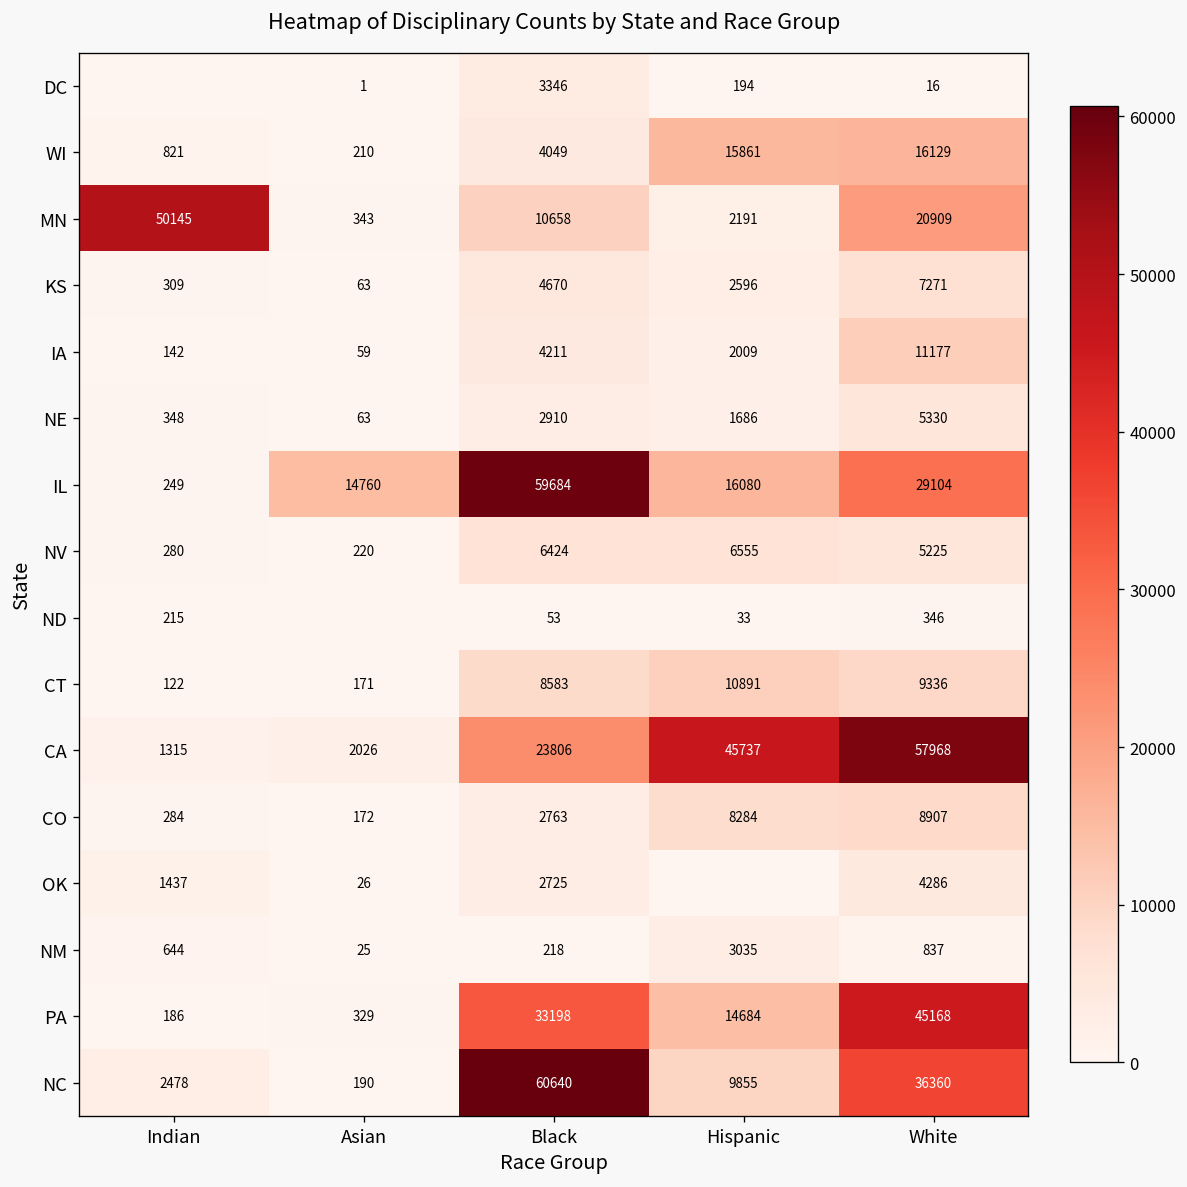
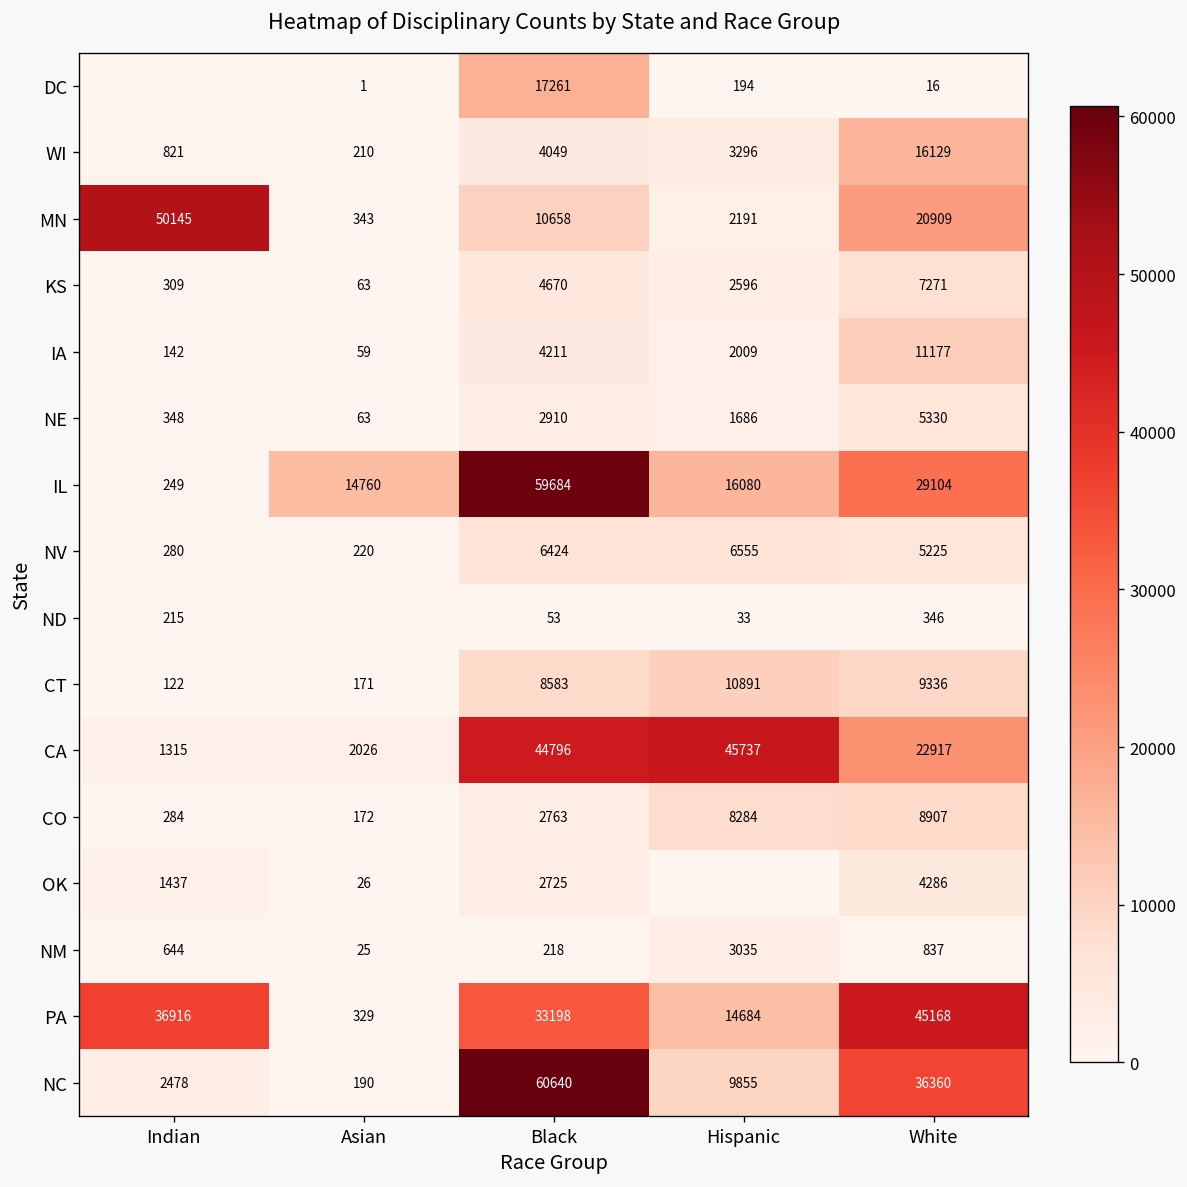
  {
    "DC": {
      "Asian": 1,
-     "Black": 3346,
+     "Black": 17261,
      "Hispanic": 194,
      "White": 16
    },
    "WI": {
      "Indian": 821,
      "Asian": 210,
      "Black": 4049,
-     "Hispanic": 15861,
+     "Hispanic": 3296,
      "White": 16129
    },
    "MN": {
      "Indian": 50145,
      "Asian": 343,
      "Black": 10658,
      "Hispanic": 2191,
      "White": 20909
    },
    "KS": {
      "Indian": 309,
      "Asian": 63,
      "Black": 4670,
      "Hispanic": 2596,
      "White": 7271
    },
    "IA": {
      "Indian": 142,
      "Asian": 59,
      "Black": 4211,
      "Hispanic": 2009,
      "White": 11177
    },
    "NE": {
      "Indian": 348,
      "Asian": 63,
      "Black": 2910,
      "Hispanic": 1686,
      "White": 5330
    },
    "IL": {
      "Indian": 249,
      "Asian": 14760,
      "Black": 59684,
      "Hispanic": 16080,
      "White": 29104
    },
    "NV": {
      "Indian": 280,
      "Asian": 220,
      "Black": 6424,
      "Hispanic": 6555,
      "White": 5225
    },
    "ND": {
      "Indian": 215,
      "Black": 53,
      "Hispanic": 33,
      "White": 346
    },
    "CT": {
      "Indian": 122,
      "Asian": 171,
      "Black": 8583,
      "Hispanic": 10891,
      "White": 9336
    },
    "CA": {
      "Indian": 1315,
      "Asian": 2026,
-     "Black": 23806,
+     "Black": 44796,
      "Hispanic": 45737,
-     "White": 57968
+     "White": 22917
    },
    "CO": {
      "Indian": 284,
      "Asian": 172,
      "Black": 2763,
      "Hispanic": 8284,
      "White": 8907
    },
    "OK": {
      "Indian": 1437,
      "Asian": 26,
      "Black": 2725,
      "White": 4286
    },
    "NM": {
      "Indian": 644,
      "Asian": 25,
      "Black": 218,
      "Hispanic": 3035,
      "White": 837
    },
    "PA": {
-     "Indian": 186,
+     "Indian": 36916,
      "Asian": 329,
      "Black": 33198,
      "Hispanic": 14684,
      "White": 45168
    },
    "NC": {
      "Indian": 2478,
      "Asian": 190,
      "Black": 60640,
      "Hispanic": 9855,
      "White": 36360
    }
  }
